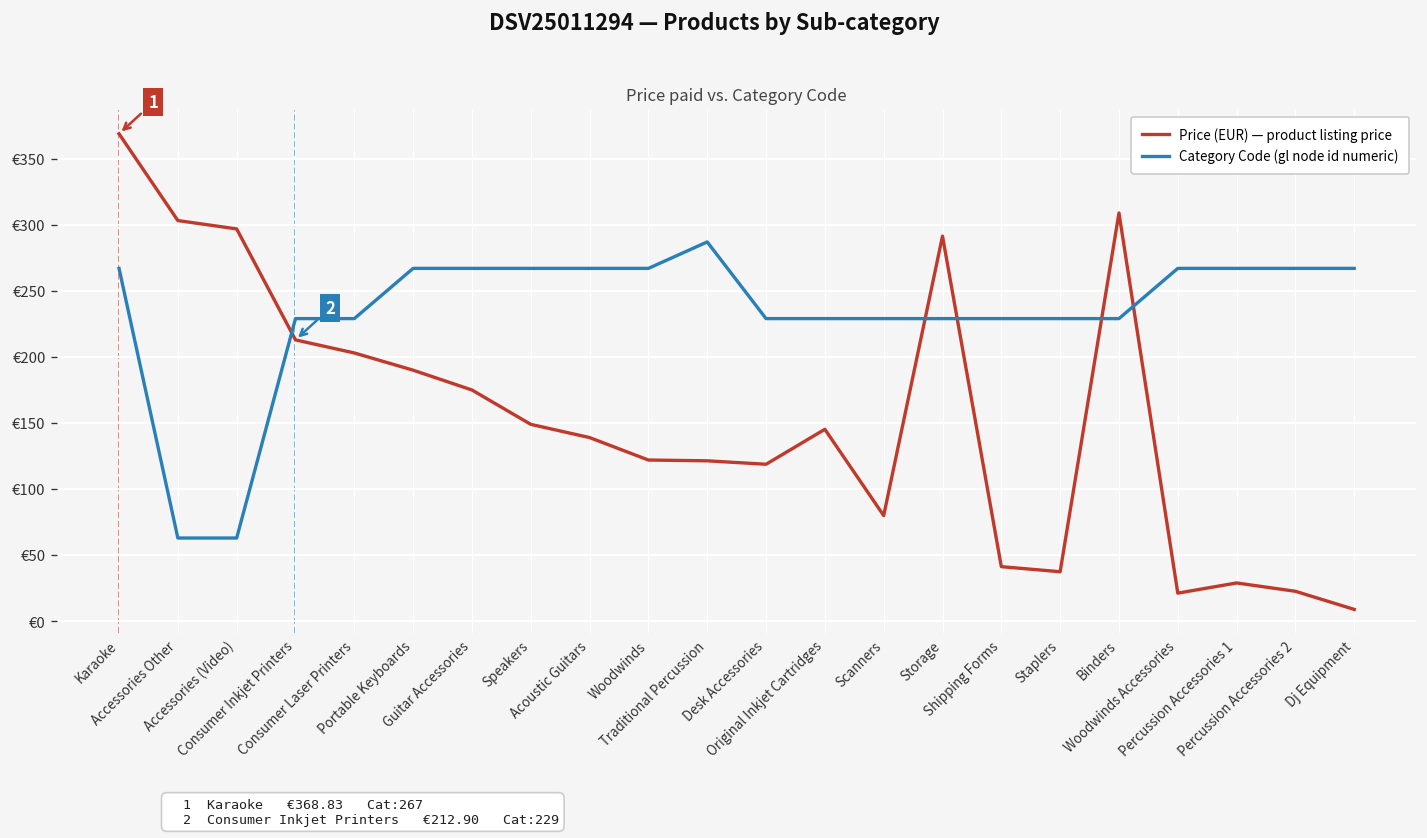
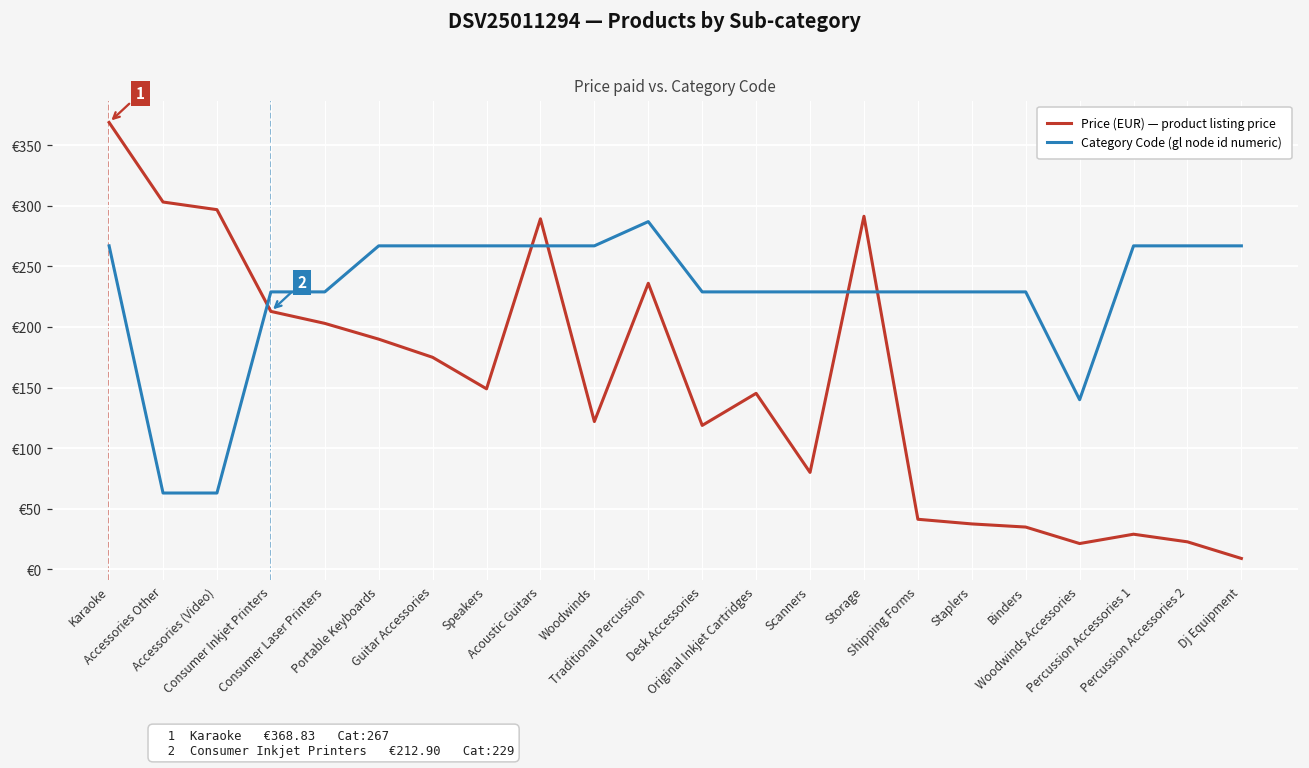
  {
    "Price (EUR) — product listing price": {
      "Karaoke": "€369",
      "Accessories Other": "€303",
      "Accessories (Video)": "€297",
      "Consumer Inkjet Printers": "€213",
      "Consumer Laser Printers": "€203",
      "Portable Keyboards": "€190",
      "Guitar Accessories": "€175",
      "Speakers": "€149",
-     "Acoustic Guitars": "€139",
+     "Acoustic Guitars": "€289",
      "Woodwinds": "€122",
-     "Traditional Percussion": "€121",
+     "Traditional Percussion": "€236",
      "Desk Accessories": "€119",
      "Original Inkjet Cartridges": "€145",
      "Scanners": "€80",
      "Storage": "€291",
      "Shipping Forms": "€41",
      "Staplers": "€37",
-     "Binders": "€309",
+     "Binders": "€35",
      "Woodwinds Accessories": "€21",
      "Percussion Accessories 1": "€29",
      "Percussion Accessories 2": "€23",
      "Dj Equipment": "€9"
    },
    "Category Code (gl node id numeric)": {
      "Karaoke": "€267",
      "Accessories Other": "€63",
      "Accessories (Video)": "€63",
      "Consumer Inkjet Printers": "€229",
      "Consumer Laser Printers": "€229",
      "Portable Keyboards": "€267",
      "Guitar Accessories": "€267",
      "Speakers": "€267",
      "Acoustic Guitars": "€267",
      "Woodwinds": "€267",
      "Traditional Percussion": "€287",
      "Desk Accessories": "€229",
      "Original Inkjet Cartridges": "€229",
      "Scanners": "€229",
      "Storage": "€229",
      "Shipping Forms": "€229",
      "Staplers": "€229",
      "Binders": "€229",
-     "Woodwinds Accessories": "€267",
+     "Woodwinds Accessories": "€140",
      "Percussion Accessories 1": "€267",
      "Percussion Accessories 2": "€267",
      "Dj Equipment": "€267"
    }
  }
